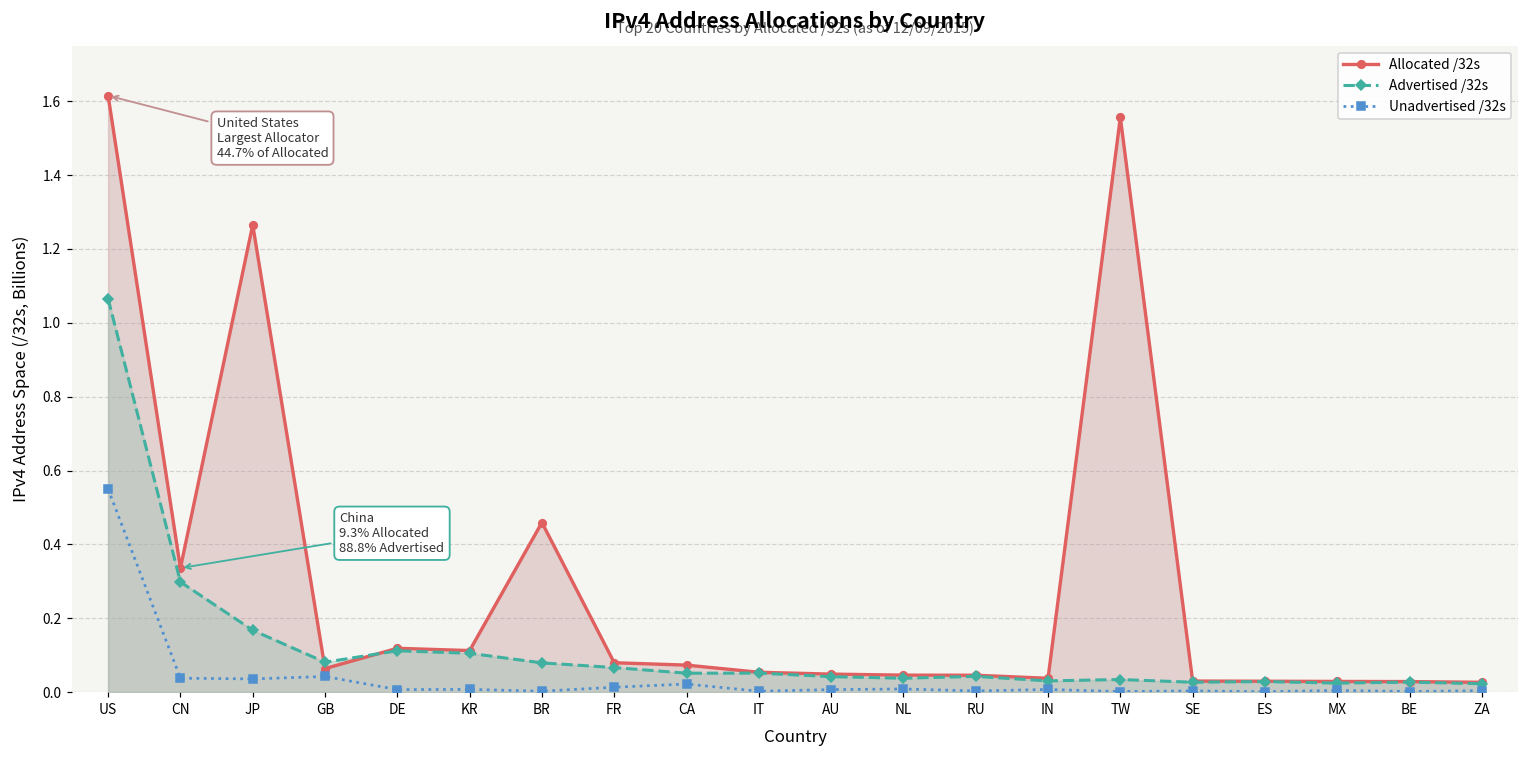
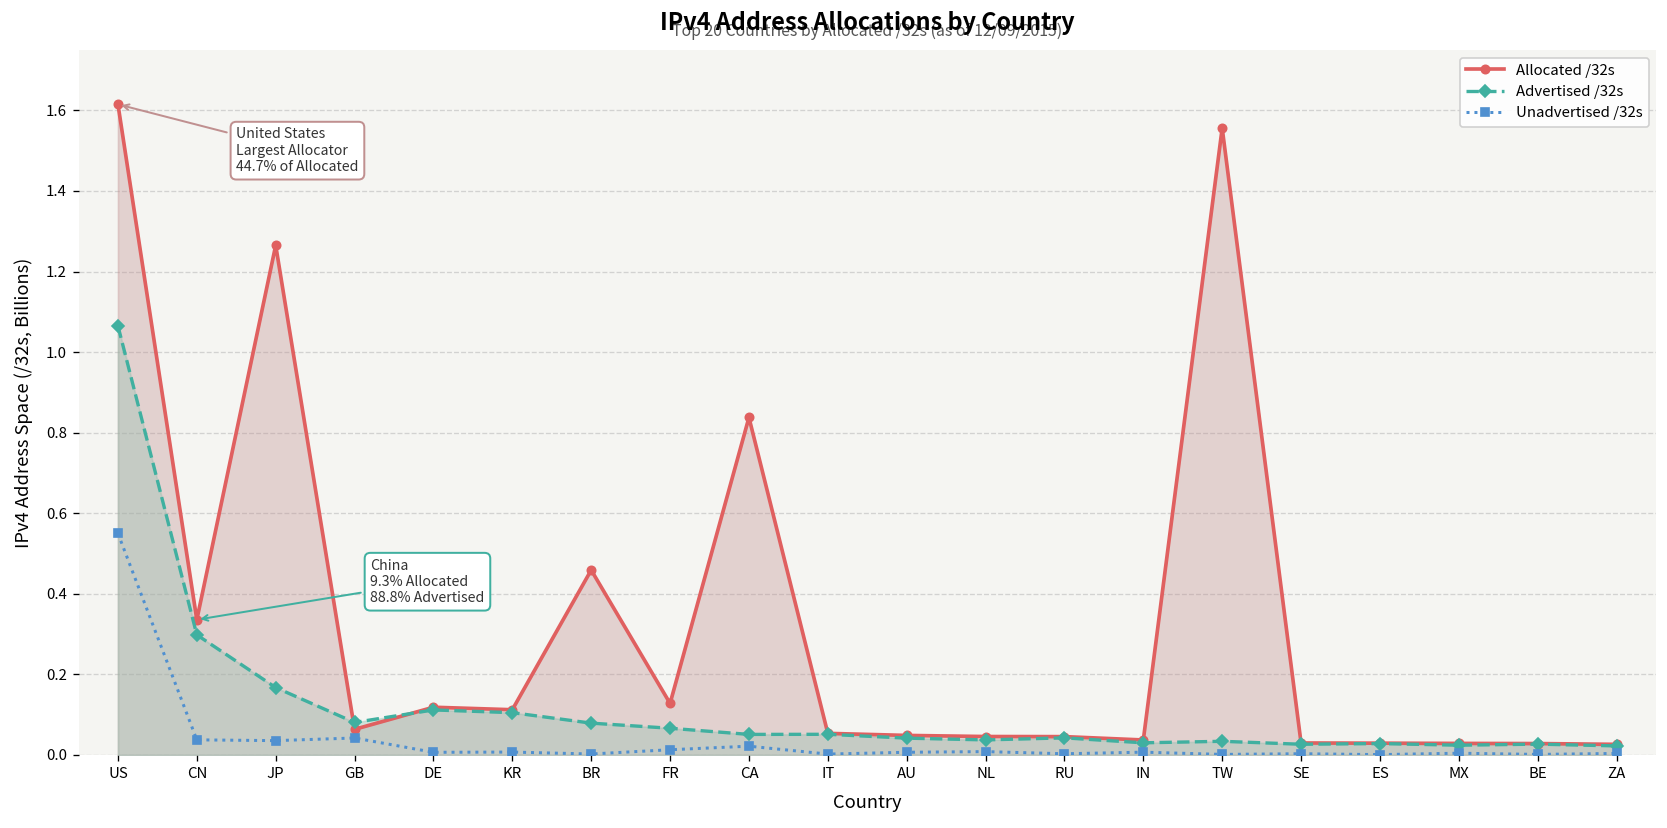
  {
    "Allocated /32s": {
      "JP": 1.27,
      "GB": 0.06,
      "BR": 0.46,
-     "FR": 0.08,
-     "CA": 0.07,
+     "FR": 0.13,
+     "CA": 0.84,
      "NL": 0.05,
      "TW": 1.56
    }
  }
